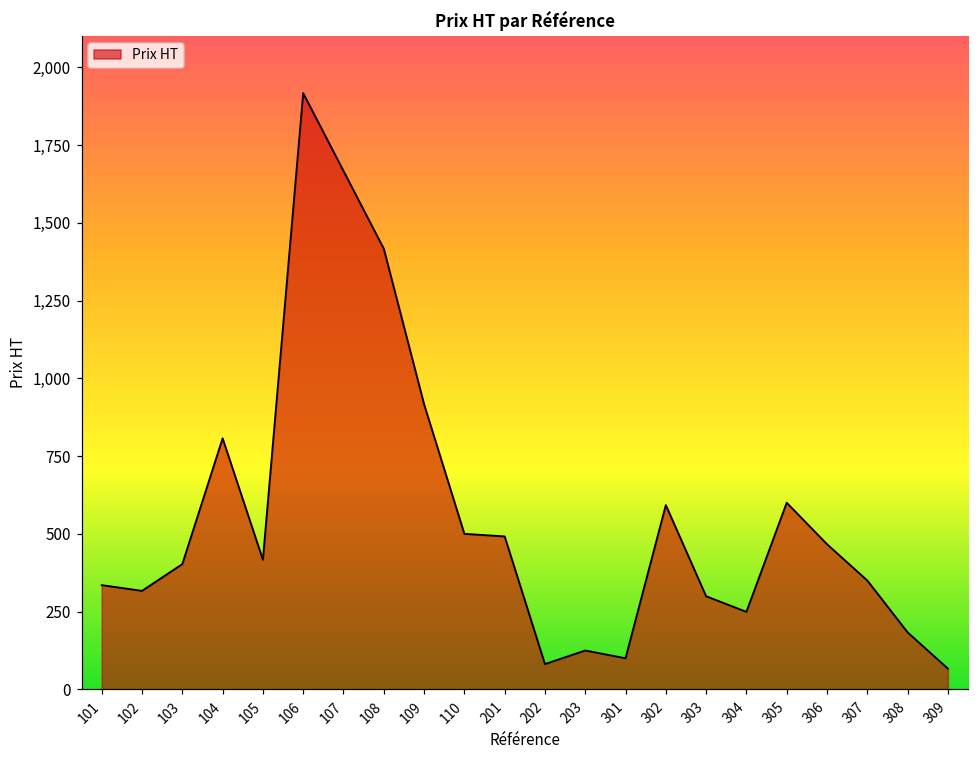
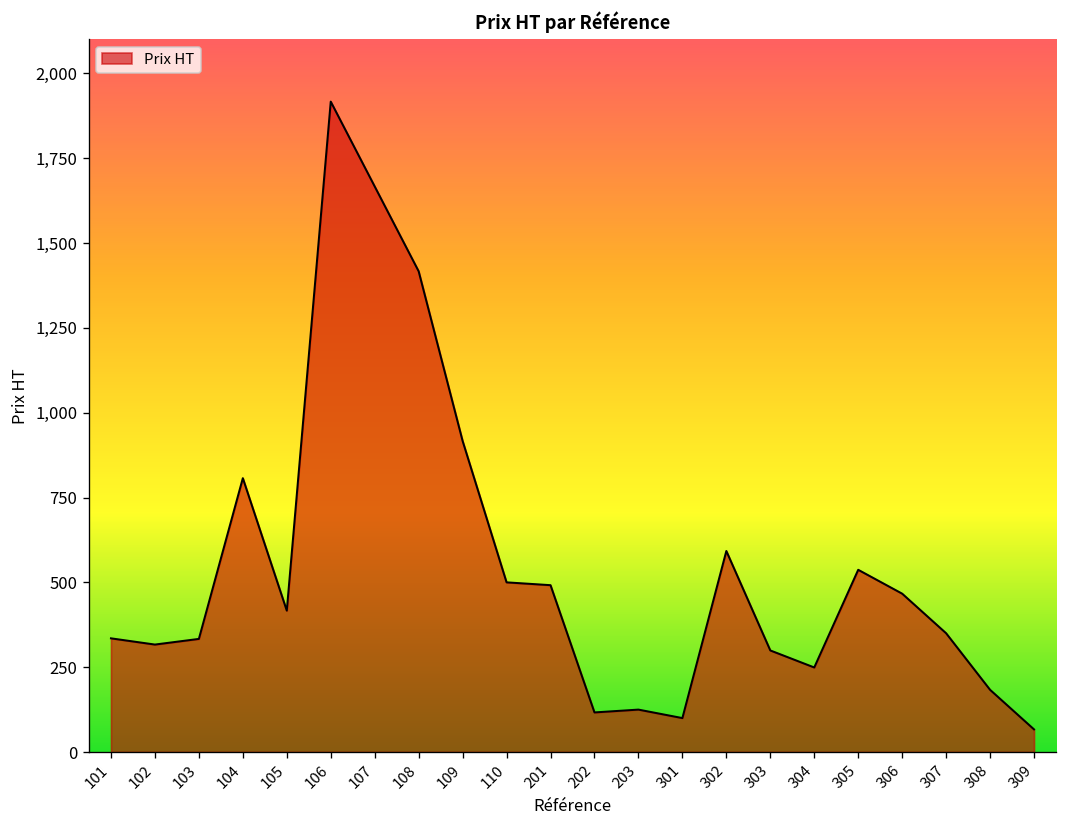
  {
    "101": "340",
    "102": "320",
-   "103": "400",
+   "103": "330",
    "104": "810",
    "105": "420",
    "106": "1,920",
    "107": "1,670",
    "108": "1,420",
    "109": "920",
    "110": "500",
    "201": "490",
-   "202": "80",
+   "202": "120",
    "203": "130",
    "301": "100",
    "302": "590",
    "303": "300",
    "304": "250",
-   "305": "600",
+   "305": "540",
    "306": "470",
    "307": "350",
    "308": "180",
    "309": "70"
  }
